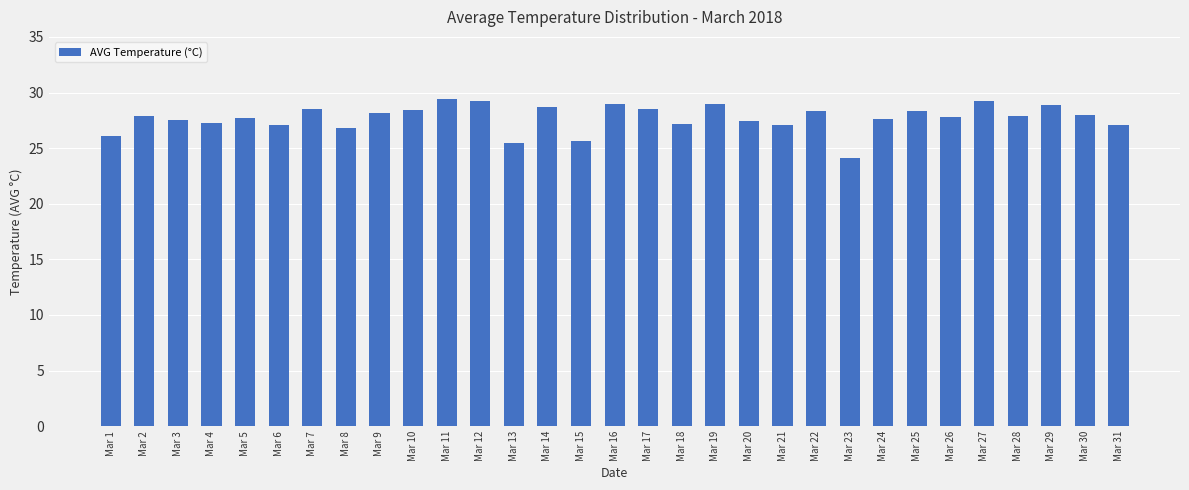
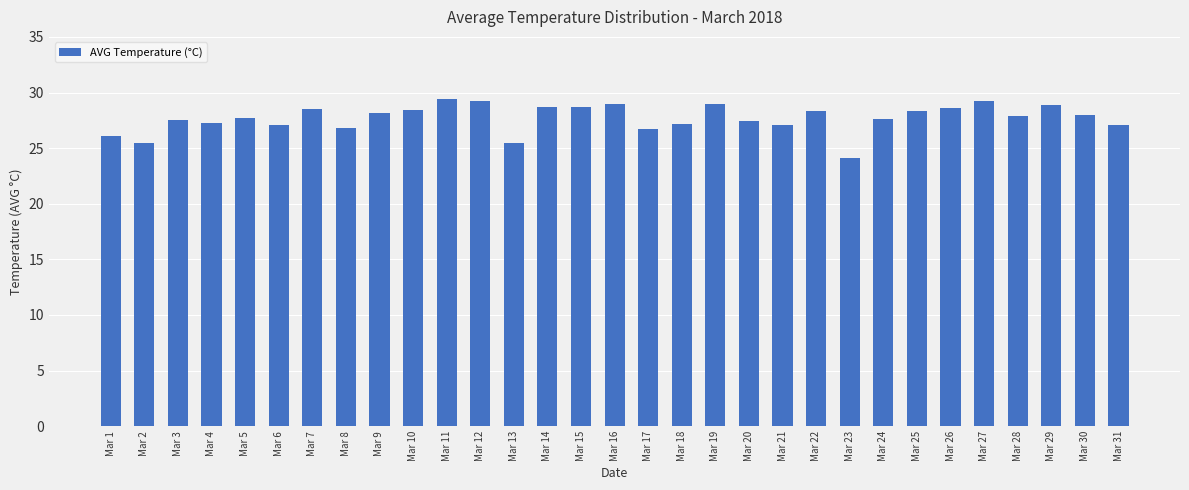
  {
    "Mar 1": 26.1,
-   "Mar 2": 27.9,
+   "Mar 2": 25.5,
    "Mar 3": 27.5,
    "Mar 4": 27.3,
    "Mar 5": 27.7,
    "Mar 6": 27.1,
    "Mar 7": 28.5,
    "Mar 8": 26.8,
    "Mar 9": 28.2,
    "Mar 10": 28.4,
    "Mar 11": 29.4,
    "Mar 12": 29.2,
    "Mar 13": 25.5,
    "Mar 14": 28.7,
-   "Mar 15": 25.6,
+   "Mar 15": 28.7,
    "Mar 16": 29.0,
-   "Mar 17": 28.5,
+   "Mar 17": 26.7,
    "Mar 18": 27.2,
    "Mar 19": 29.0,
    "Mar 20": 27.4,
    "Mar 21": 27.1,
    "Mar 22": 28.3,
    "Mar 23": 24.1,
    "Mar 24": 27.6,
    "Mar 25": 28.3,
-   "Mar 26": 27.8,
+   "Mar 26": 28.6,
    "Mar 27": 29.2,
    "Mar 28": 27.9,
    "Mar 29": 28.9,
    "Mar 30": 28.0,
    "Mar 31": 27.1
  }
